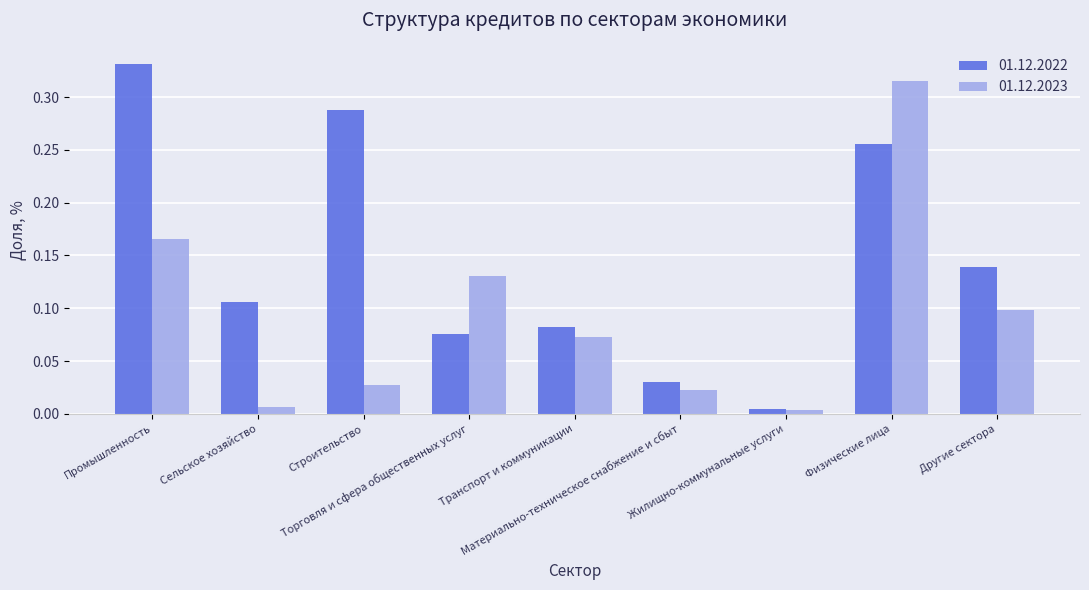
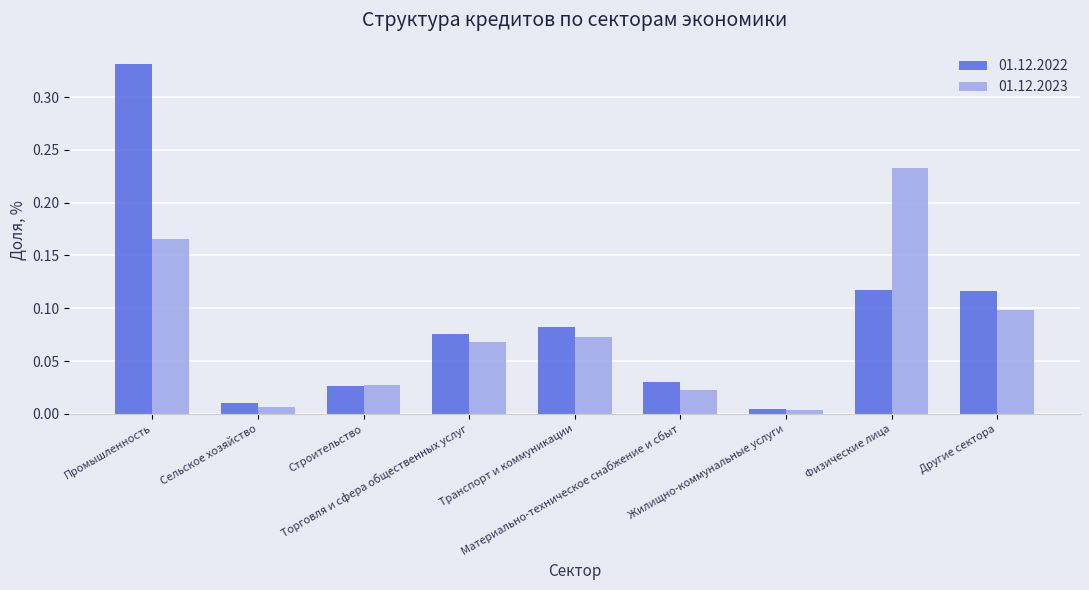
  {
    "01.12.2022": {
      "Промышленность": 0.331,
-     "Сельское хозяйство": 0.106,
-     "Строительство": 0.288,
+     "Сельское хозяйство": 0.010,
+     "Строительство": 0.026,
      "Торговля и сфера общественных услуг": 0.076,
      "Транспорт и коммуникации": 0.082,
      "Материально-техническое снабжение и сбыт": 0.030,
      "Жилищно-коммунальные услуги": 0.005,
-     "Физические лица": 0.256,
-     "Другие сектора": 0.139
+     "Физические лица": 0.117,
+     "Другие сектора": 0.116
    },
    "01.12.2023": {
      "Промышленность": 0.166,
      "Сельское хозяйство": 0.007,
      "Строительство": 0.027,
-     "Торговля и сфера общественных услуг": 0.131,
+     "Торговля и сфера общественных услуг": 0.068,
      "Транспорт и коммуникации": 0.073,
      "Материально-техническое снабжение и сбыт": 0.023,
      "Жилищно-коммунальные услуги": 0.004,
-     "Физические лица": 0.315,
+     "Физические лица": 0.233,
      "Другие сектора": 0.098
    }
  }
